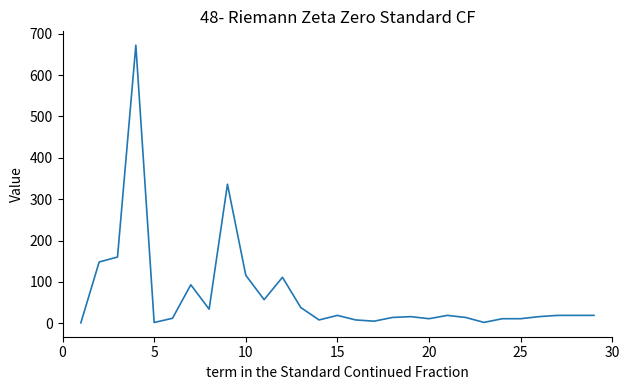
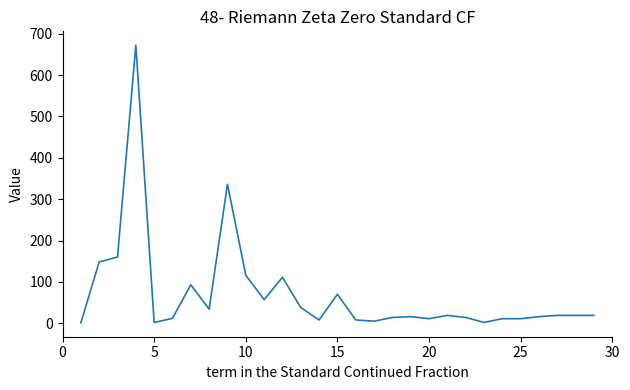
  {
    "5": 0,
    "10": 120,
-   "15": 20,
+   "15": 70,
    "20": 10,
    "25": 10
  }
